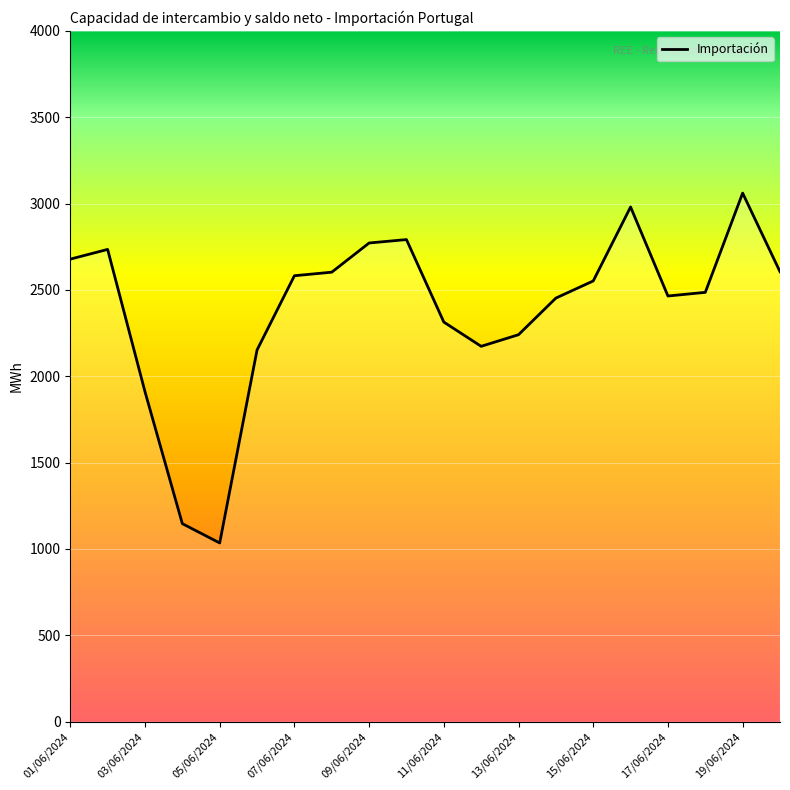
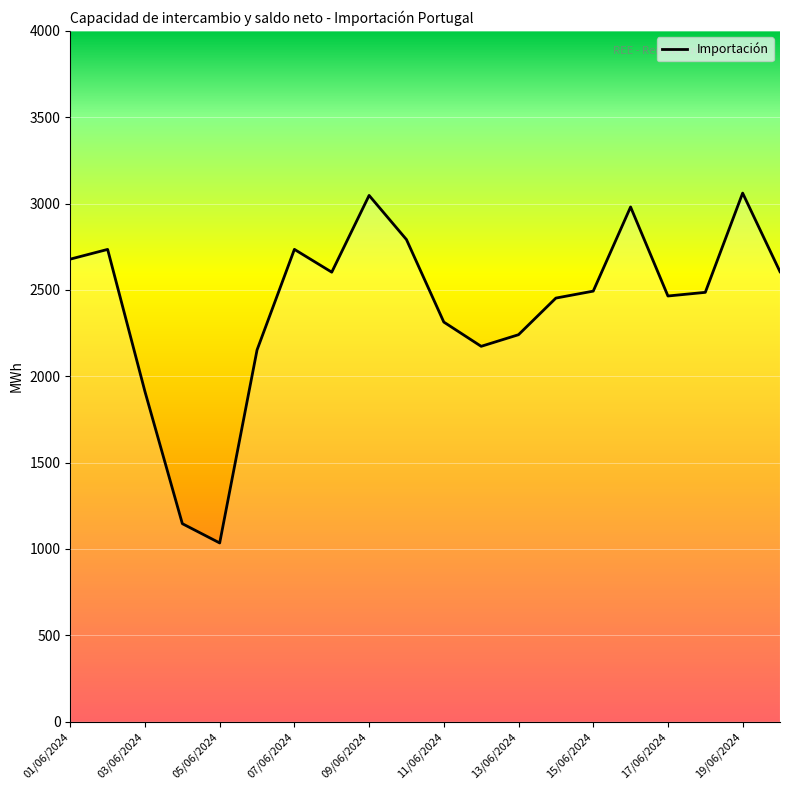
  {
    "01/06/2024": 2680,
    "03/06/2024": 1910,
    "05/06/2024": 1030,
-   "07/06/2024": 2580,
-   "09/06/2024": 2770,
+   "07/06/2024": 2730,
+   "09/06/2024": 3050,
    "11/06/2024": 2310,
    "13/06/2024": 2240,
-   "15/06/2024": 2550,
+   "15/06/2024": 2490,
    "17/06/2024": 2460,
    "19/06/2024": 3060
  }
